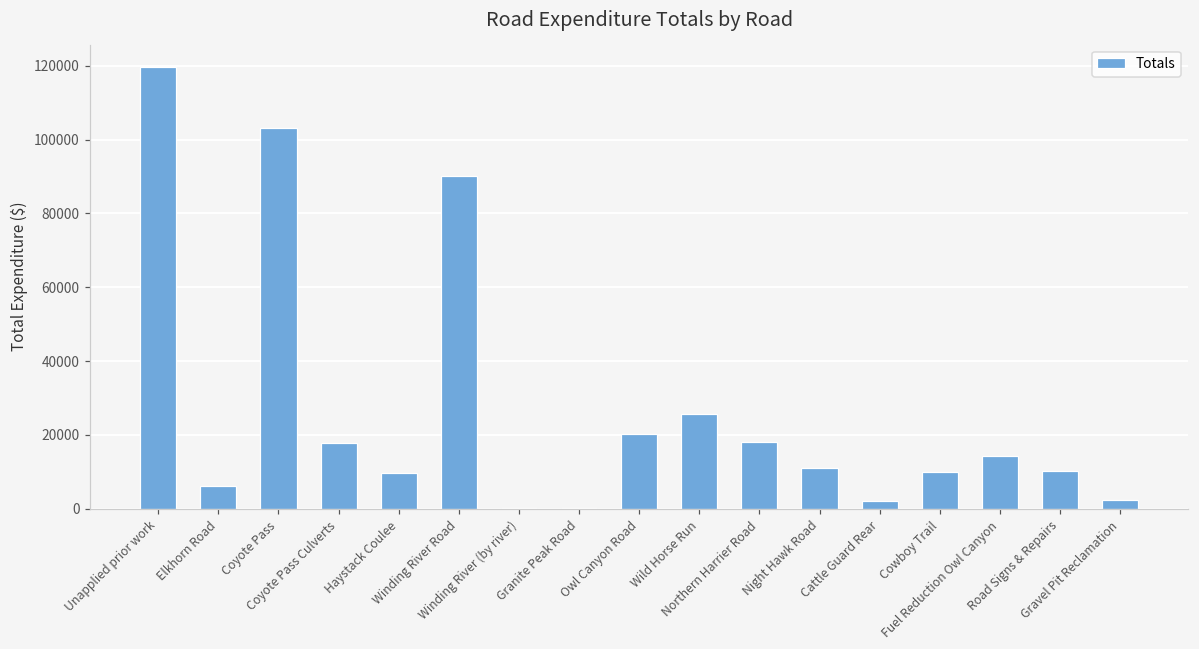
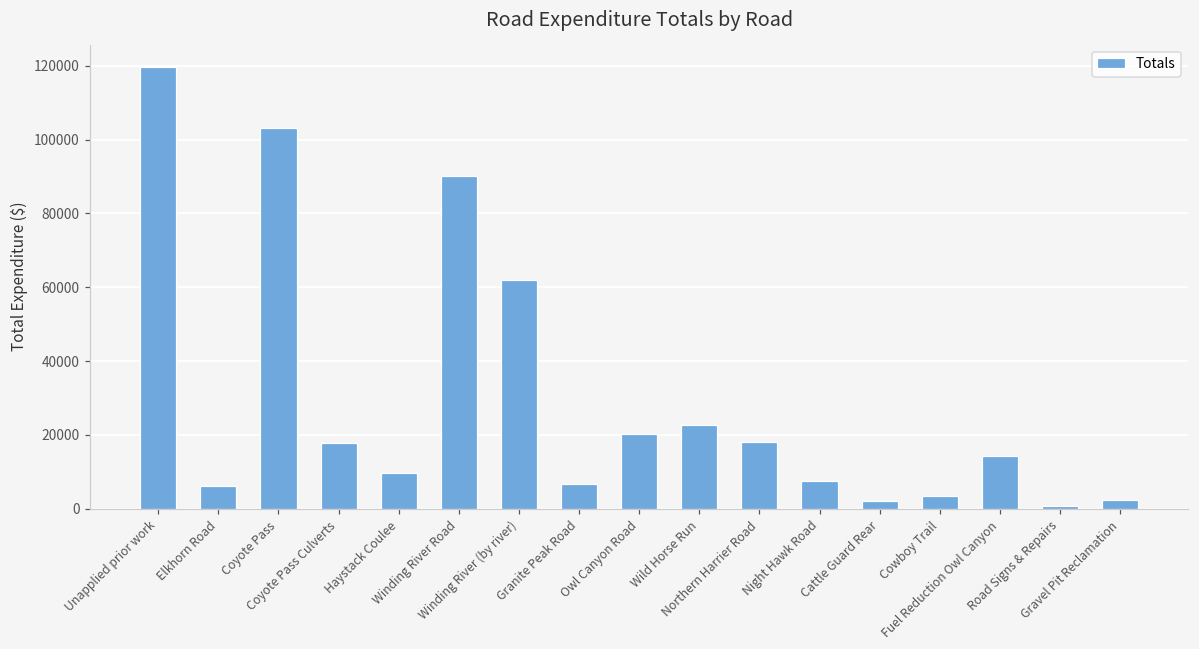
  {
    "Unapplied prior work": 120000,
    "Elkhorn Road": 6000,
    "Coyote Pass": 103000,
    "Coyote Pass Culverts": 18000,
    "Haystack Coulee": 10000,
    "Winding River Road": 90000,
-   "Winding River (by river)": 0,
-   "Granite Peak Road": 0,
+   "Winding River (by river)": 62000,
+   "Granite Peak Road": 7000,
    "Owl Canyon Road": 20000,
-   "Wild Horse Run": 26000,
+   "Wild Horse Run": 23000,
    "Northern Harrier Road": 18000,
-   "Night Hawk Road": 11000,
+   "Night Hawk Road": 8000,
    "Cattle Guard Rear": 2000,
-   "Cowboy Trail": 10000,
+   "Cowboy Trail": 3000,
    "Fuel Reduction Owl Canyon": 14000,
-   "Road Signs & Repairs": 10000,
+   "Road Signs & Repairs": 1000,
    "Gravel Pit Reclamation": 2000
  }
